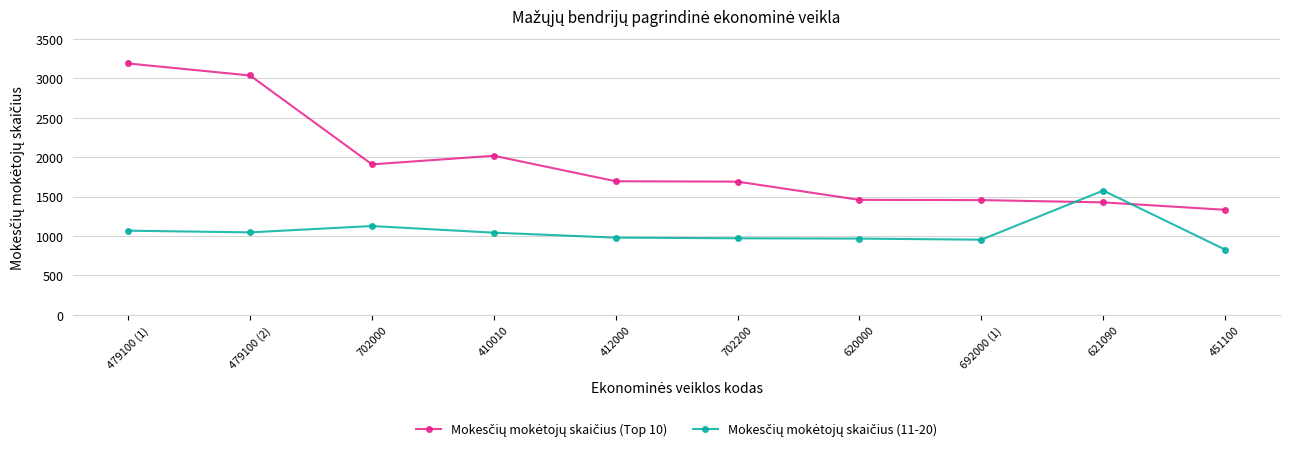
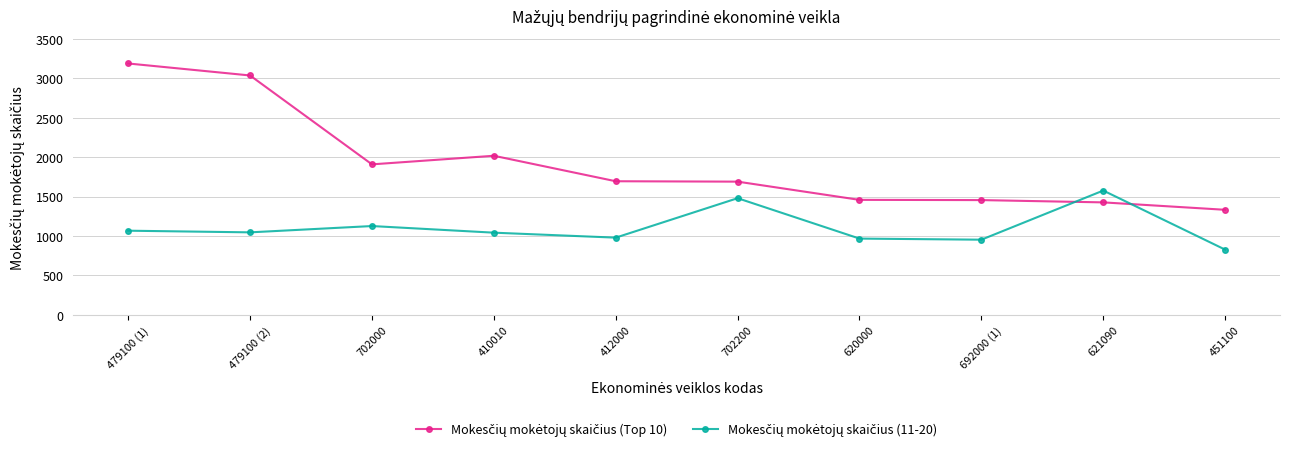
  {
    "Mokesčių mokėtojų skaičius (Top 10)": {
      "479100 (1)": 3200,
      "479100 (2)": 3000,
      "702000": 1900,
      "410010": 2000,
      "412000": 1700,
      "702200": 1700,
      "620000": 1500,
      "692000 (1)": 1500,
      "621090": 1400,
      "451100": 1300
    },
    "Mokesčių mokėtojų skaičius (11-20)": {
      "479100 (1)": 1100,
      "479100 (2)": 1000,
      "702000": 1100,
      "410010": 1000,
      "412000": 1000,
-     "702200": 1000,
+     "702200": 1500,
      "620000": 1000,
      "692000 (1)": 1000,
      "621090": 1600,
      "451100": 800
    }
  }
